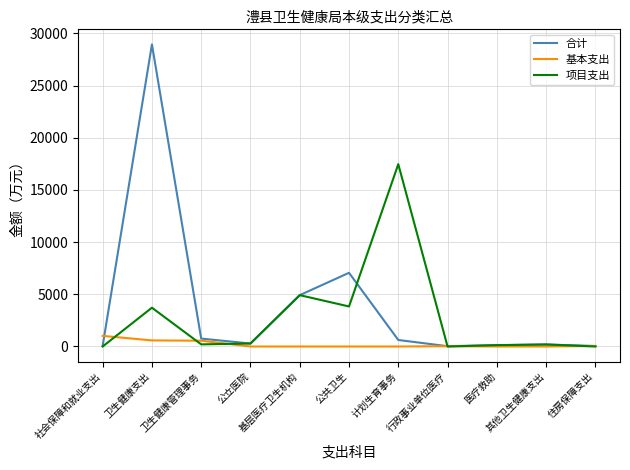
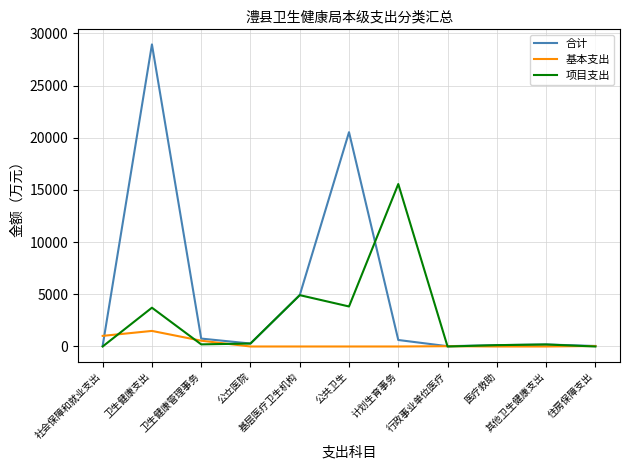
  {
    "合计": {
      "卫生健康支出": 28900,
-     "公共卫生": 7100,
+     "公共卫生": 20500,
      "计划生育事务": 600
    },
    "基本支出": {
      "社会保障和就业支出": 1000,
-     "卫生健康支出": 600,
+     "卫生健康支出": 1500,
      "公立医院": 0,
      "基层医疗卫生机构": 0,
      "公共卫生": 0,
      "计划生育事务": 0
    },
    "项目支出": {
      "卫生健康支出": 3700,
      "卫生健康管理事务": 200,
      "公共卫生": 3800,
-     "计划生育事务": 17500
+     "计划生育事务": 15600
    }
  }
